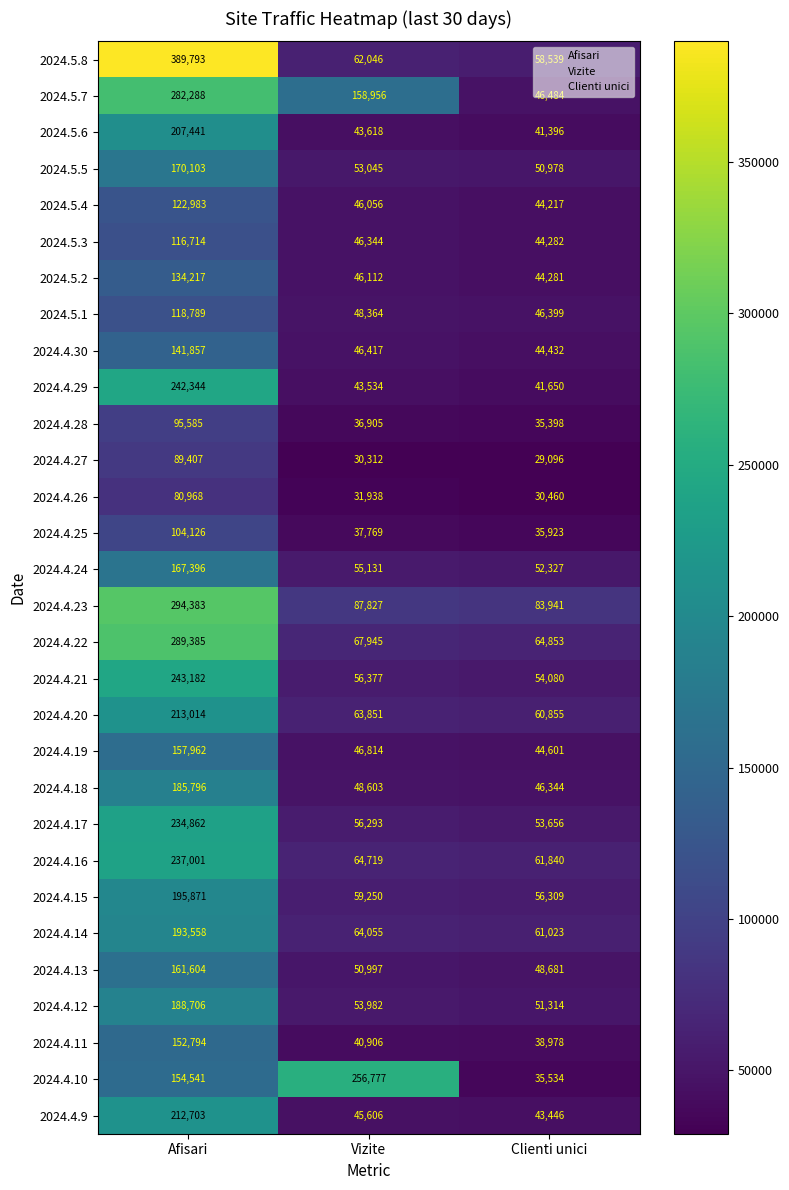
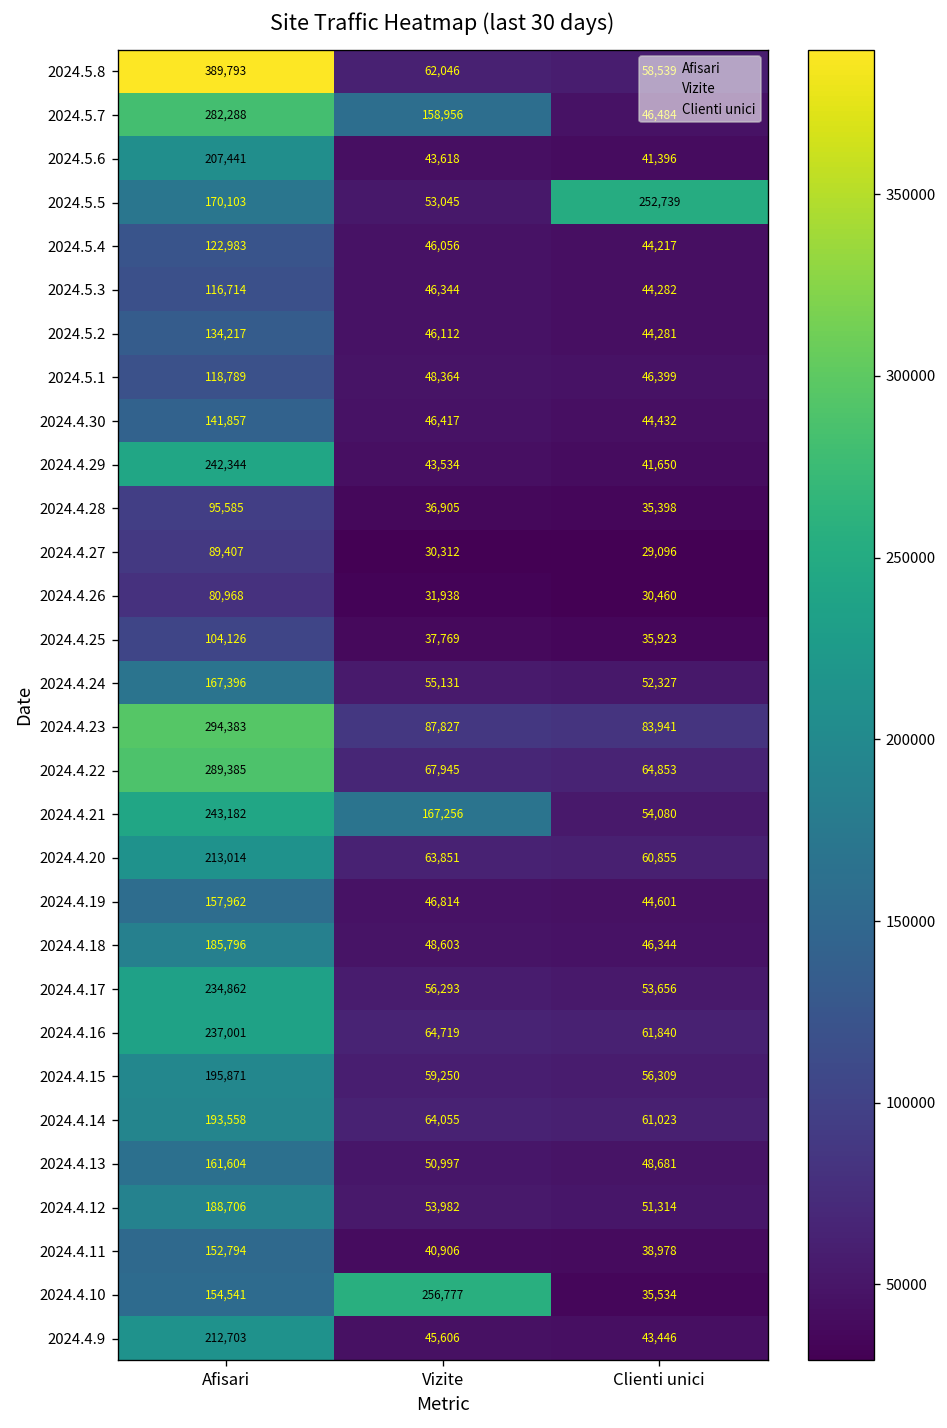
  {
    "2024.5.8": {
      "Afisari": "389,793",
      "Vizite": "62,046"
    },
    "2024.5.7": {
      "Afisari": "282,288",
      "Vizite": "158,956"
    },
    "2024.5.6": {
      "Afisari": "207,441",
      "Vizite": "43,618",
      "Clienti unici": "41,396"
    },
    "2024.5.5": {
      "Afisari": "170,103",
      "Vizite": "53,045",
-     "Clienti unici": "50,978"
+     "Clienti unici": "252,739"
    },
    "2024.5.4": {
      "Afisari": "122,983",
      "Vizite": "46,056",
      "Clienti unici": "44,217"
    },
    "2024.5.3": {
      "Afisari": "116,714",
      "Vizite": "46,344",
      "Clienti unici": "44,282"
    },
    "2024.5.2": {
      "Afisari": "134,217",
      "Vizite": "46,112",
      "Clienti unici": "44,281"
    },
    "2024.5.1": {
      "Afisari": "118,789",
      "Vizite": "48,364",
      "Clienti unici": "46,399"
    },
    "2024.4.30": {
      "Afisari": "141,857",
      "Vizite": "46,417",
      "Clienti unici": "44,432"
    },
    "2024.4.29": {
      "Afisari": "242,344",
      "Vizite": "43,534",
      "Clienti unici": "41,650"
    },
    "2024.4.28": {
      "Afisari": "95,585",
      "Vizite": "36,905",
      "Clienti unici": "35,398"
    },
    "2024.4.27": {
      "Afisari": "89,407",
      "Vizite": "30,312",
      "Clienti unici": "29,096"
    },
    "2024.4.26": {
      "Afisari": "80,968",
      "Vizite": "31,938",
      "Clienti unici": "30,460"
    },
    "2024.4.25": {
      "Afisari": "104,126",
      "Vizite": "37,769",
      "Clienti unici": "35,923"
    },
    "2024.4.24": {
      "Afisari": "167,396",
      "Vizite": "55,131",
      "Clienti unici": "52,327"
    },
    "2024.4.23": {
      "Afisari": "294,383",
      "Vizite": "87,827",
      "Clienti unici": "83,941"
    },
    "2024.4.22": {
      "Afisari": "289,385",
      "Vizite": "67,945",
      "Clienti unici": "64,853"
    },
    "2024.4.21": {
      "Afisari": "243,182",
-     "Vizite": "56,377",
+     "Vizite": "167,256",
      "Clienti unici": "54,080"
    },
    "2024.4.20": {
      "Afisari": "213,014",
      "Vizite": "63,851",
      "Clienti unici": "60,855"
    },
    "2024.4.19": {
      "Afisari": "157,962",
      "Vizite": "46,814",
      "Clienti unici": "44,601"
    },
    "2024.4.18": {
      "Afisari": "185,796",
      "Vizite": "48,603",
      "Clienti unici": "46,344"
    },
    "2024.4.17": {
      "Afisari": "234,862",
      "Vizite": "56,293",
      "Clienti unici": "53,656"
    },
    "2024.4.16": {
      "Afisari": "237,001",
      "Vizite": "64,719",
      "Clienti unici": "61,840"
    },
    "2024.4.15": {
      "Afisari": "195,871",
      "Vizite": "59,250",
      "Clienti unici": "56,309"
    },
    "2024.4.14": {
      "Afisari": "193,558",
      "Vizite": "64,055",
      "Clienti unici": "61,023"
    },
    "2024.4.13": {
      "Afisari": "161,604",
      "Vizite": "50,997",
      "Clienti unici": "48,681"
    },
    "2024.4.12": {
      "Afisari": "188,706",
      "Vizite": "53,982",
      "Clienti unici": "51,314"
    },
    "2024.4.11": {
      "Afisari": "152,794",
      "Vizite": "40,906",
      "Clienti unici": "38,978"
    },
    "2024.4.10": {
      "Afisari": "154,541",
      "Vizite": "256,777",
      "Clienti unici": "35,534"
    },
    "2024.4.9": {
      "Afisari": "212,703",
      "Vizite": "45,606",
      "Clienti unici": "43,446"
    }
  }
